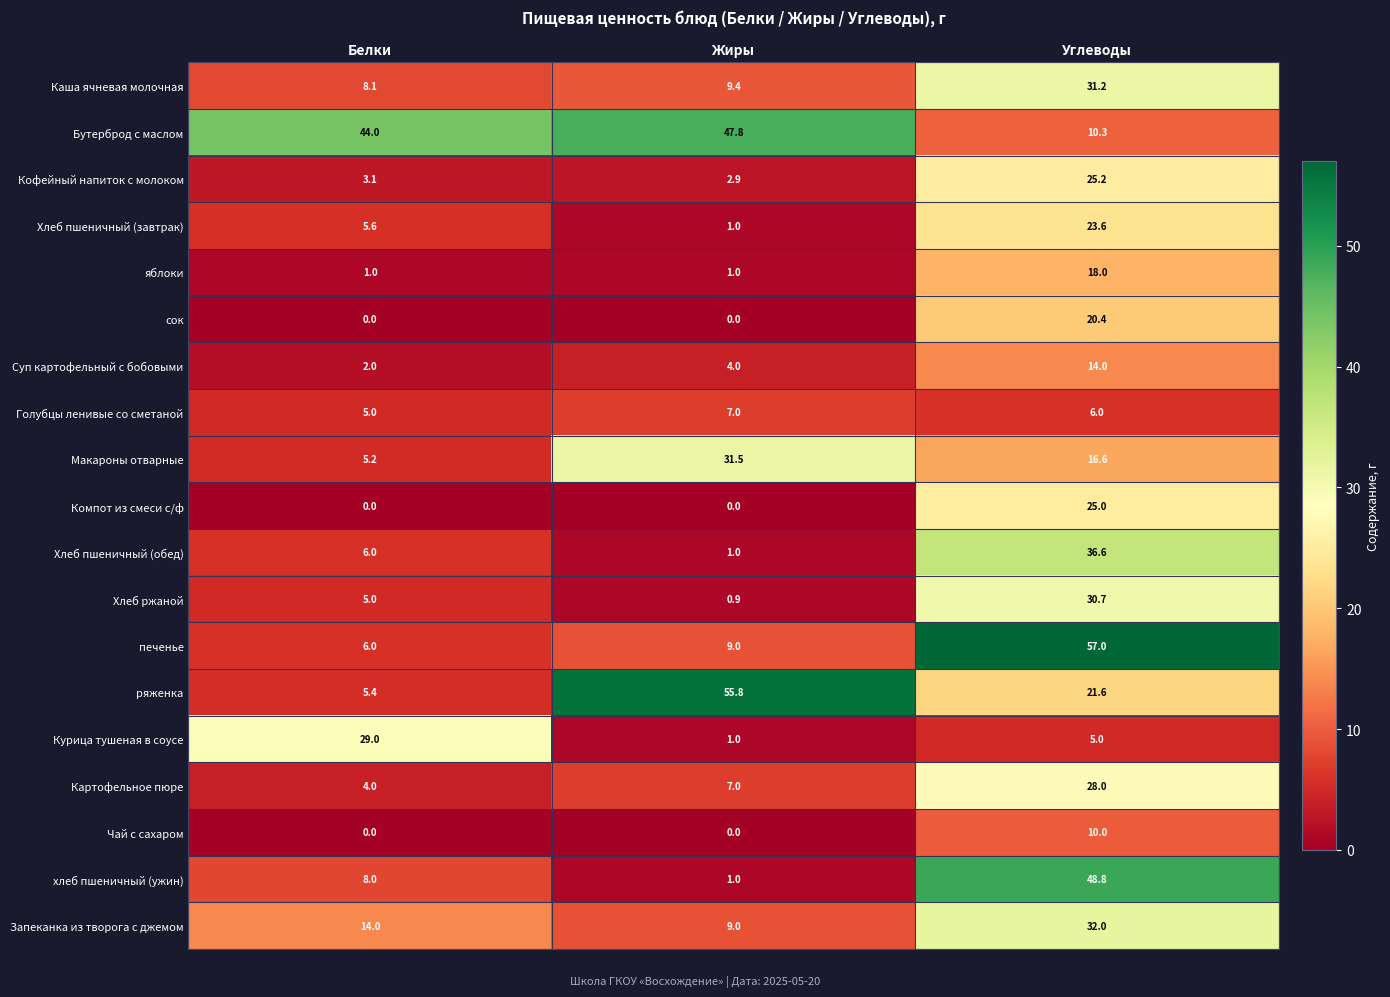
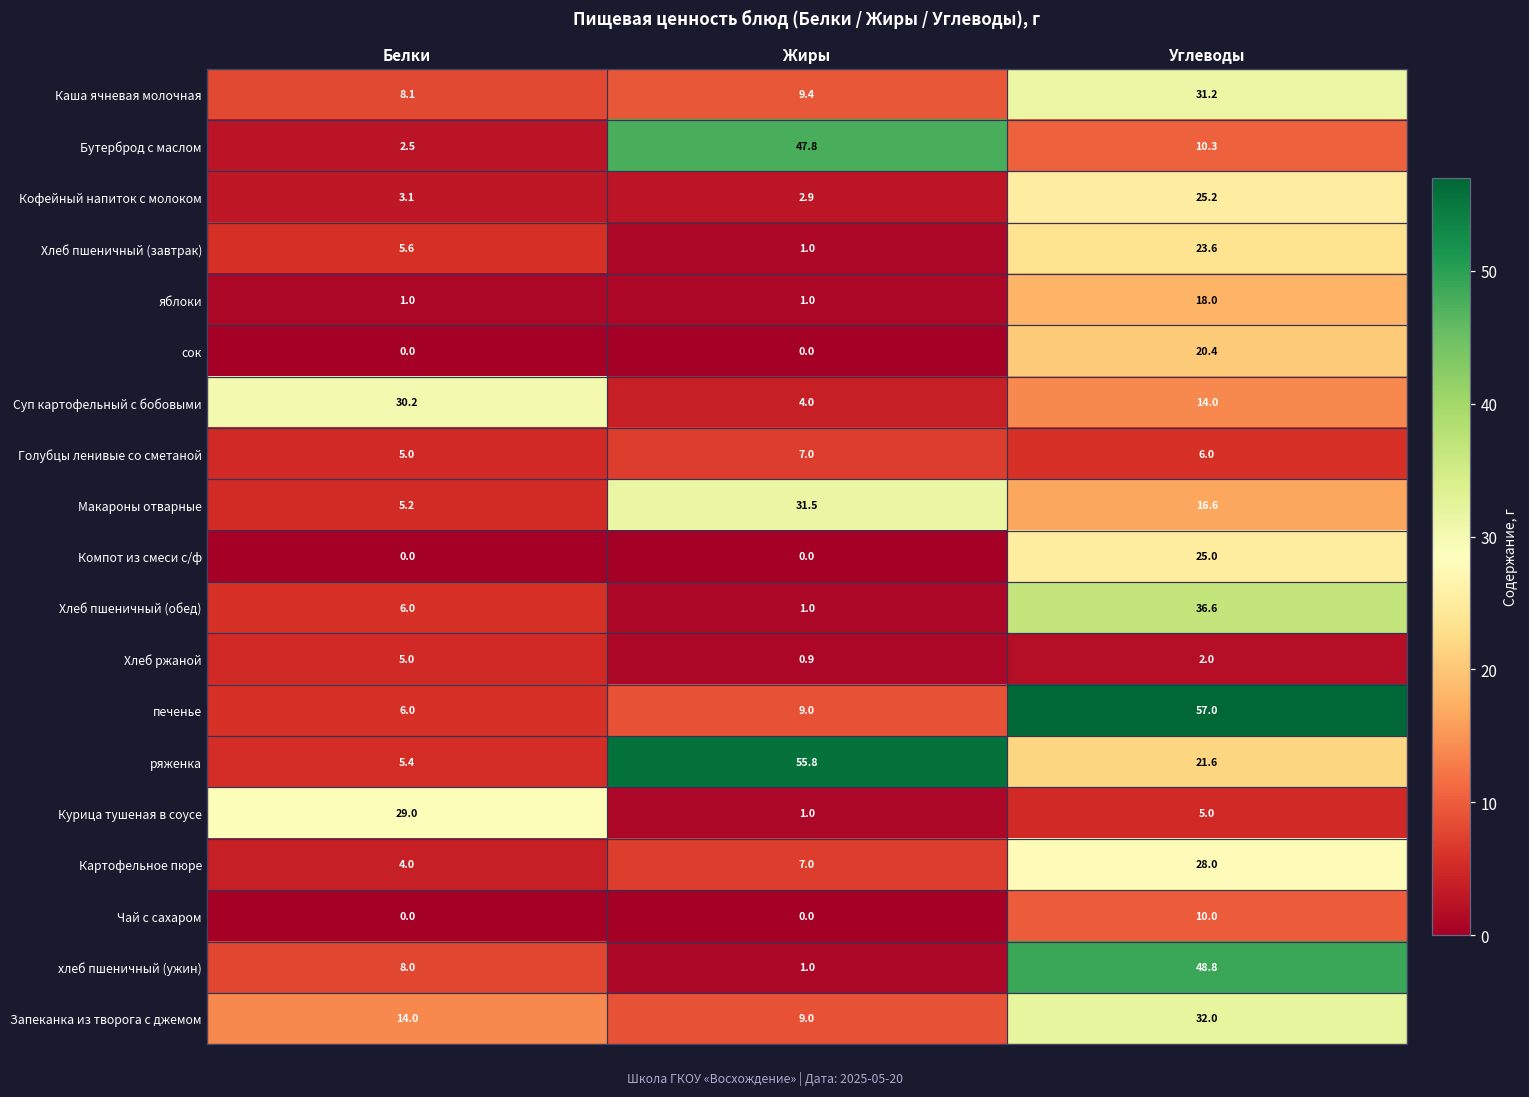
  {
    "Каша ячневая молочная": {
      "Белки": 8.1,
      "Жиры": 9.4,
      "Углеводы": 31.2
    },
    "Бутерброд с маслом": {
-     "Белки": 44.0,
+     "Белки": 2.5,
      "Жиры": 47.8,
      "Углеводы": 10.3
    },
    "Кофейный напиток с молоком": {
      "Белки": 3.1,
      "Жиры": 2.9,
      "Углеводы": 25.2
    },
    "Хлеб пшеничный (завтрак)": {
      "Белки": 5.6,
      "Жиры": 1.0,
      "Углеводы": 23.6
    },
    "яблоки": {
      "Белки": 1.0,
      "Жиры": 1.0,
      "Углеводы": 18.0
    },
    "сок": {
      "Белки": 0.0,
      "Жиры": 0.0,
      "Углеводы": 20.4
    },
    "Суп картофельный с бобовыми": {
-     "Белки": 2.0,
+     "Белки": 30.2,
      "Жиры": 4.0,
      "Углеводы": 14.0
    },
    "Голубцы ленивые со сметаной": {
      "Белки": 5.0,
      "Жиры": 7.0,
      "Углеводы": 6.0
    },
    "Макароны отварные": {
      "Белки": 5.2,
      "Жиры": 31.5,
      "Углеводы": 16.6
    },
    "Компот из смеси с/ф": {
      "Белки": 0.0,
      "Жиры": 0.0,
      "Углеводы": 25.0
    },
    "Хлеб пшеничный (обед)": {
      "Белки": 6.0,
      "Жиры": 1.0,
      "Углеводы": 36.6
    },
    "Хлеб ржаной": {
      "Белки": 5.0,
      "Жиры": 0.9,
-     "Углеводы": 30.7
+     "Углеводы": 2.0
    },
    "печенье": {
      "Белки": 6.0,
      "Жиры": 9.0,
      "Углеводы": 57.0
    },
    "ряженка": {
      "Белки": 5.4,
      "Жиры": 55.8,
      "Углеводы": 21.6
    },
    "Курица тушеная в соусе": {
      "Белки": 29.0,
      "Жиры": 1.0,
      "Углеводы": 5.0
    },
    "Картофельное пюре": {
      "Белки": 4.0,
      "Жиры": 7.0,
      "Углеводы": 28.0
    },
    "Чай с сахаром": {
      "Белки": 0.0,
      "Жиры": 0.0,
      "Углеводы": 10.0
    },
    "хлеб пшеничный (ужин)": {
      "Белки": 8.0,
      "Жиры": 1.0,
      "Углеводы": 48.8
    },
    "Запеканка из творога с джемом": {
      "Белки": 14.0,
      "Жиры": 9.0,
      "Углеводы": 32.0
    }
  }
